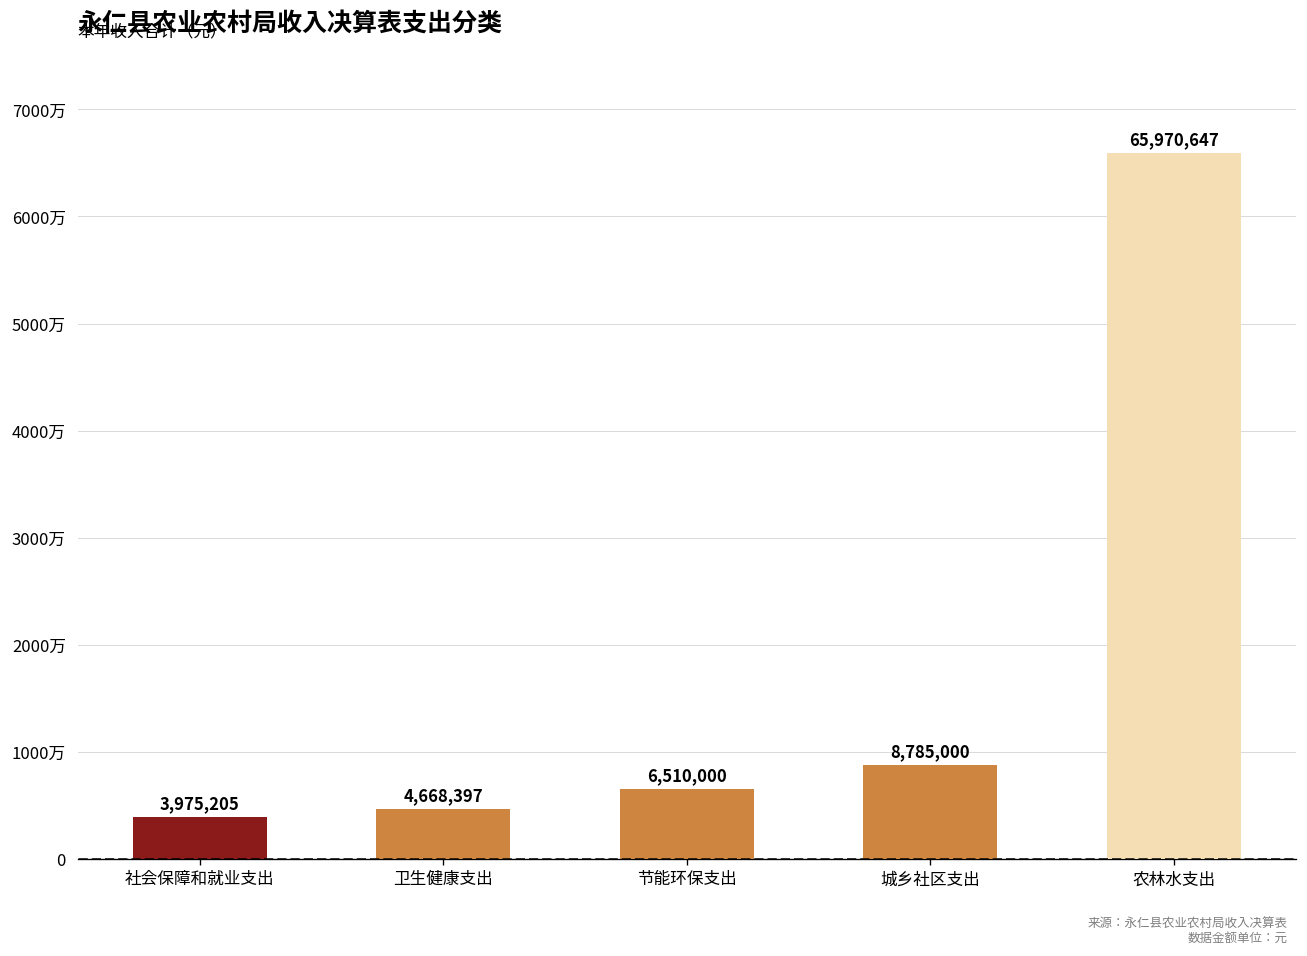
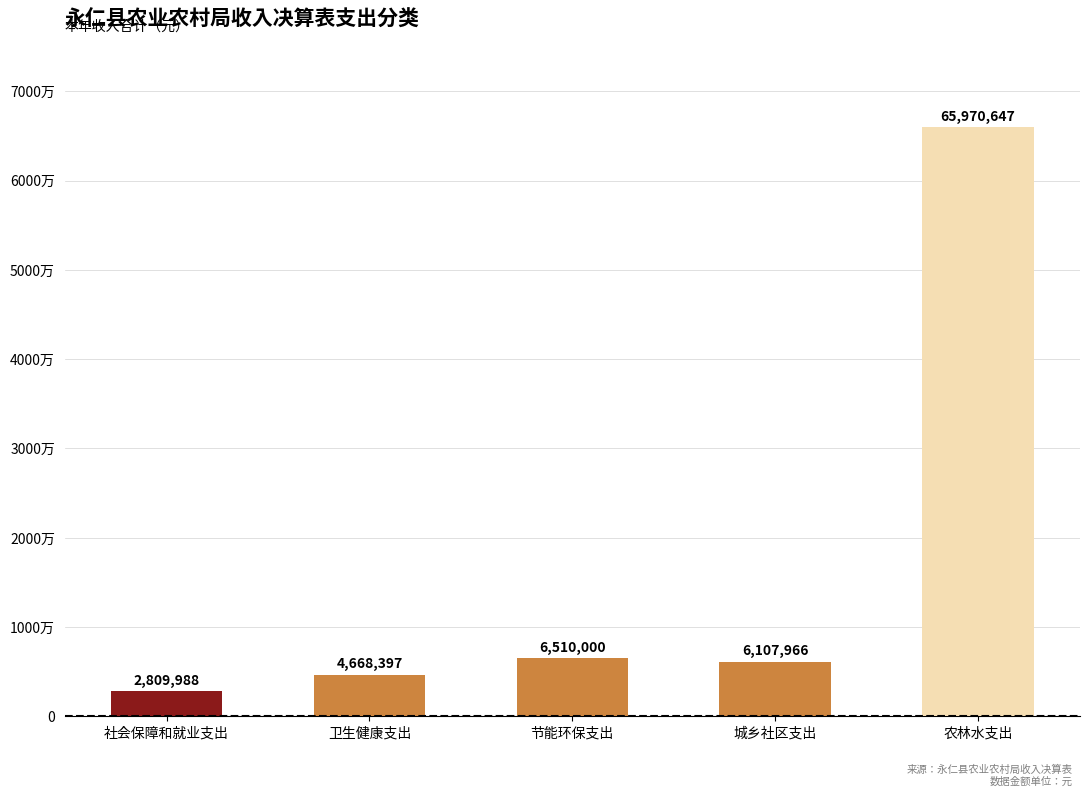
  {
-   "社会保障和就业支出": "3,975,205",
+   "社会保障和就业支出": "2,809,988",
    "卫生健康支出": "4,668,397",
    "节能环保支出": "6,510,000",
-   "城乡社区支出": "8,785,000",
+   "城乡社区支出": "6,107,966",
    "农林水支出": "65,970,647"
  }
